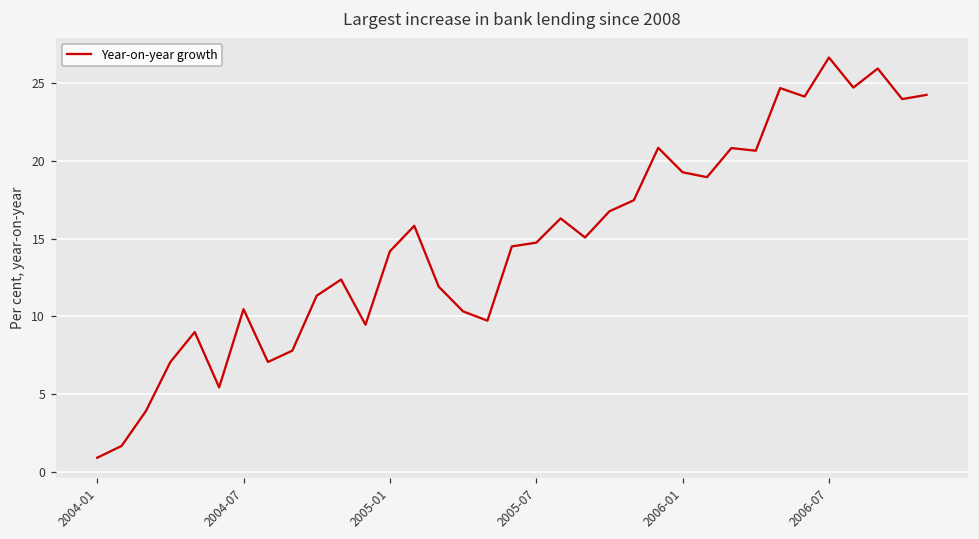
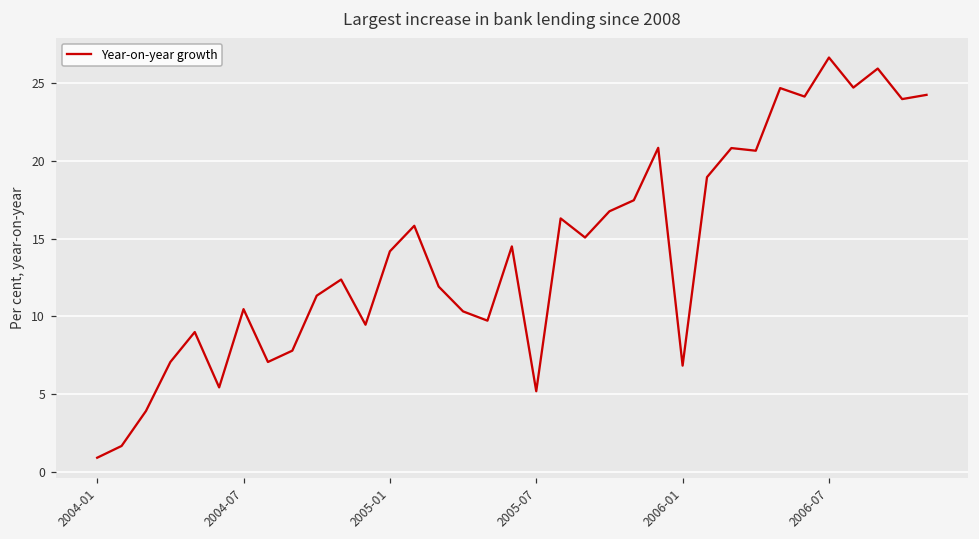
  {
    "2004-01": 0.9,
    "2004-07": 10.5,
    "2005-01": 14.2,
-   "2005-07": 14.7,
-   "2006-01": 19.3,
+   "2005-07": 5.2,
+   "2006-01": 6.8,
    "2006-07": 26.6
  }
